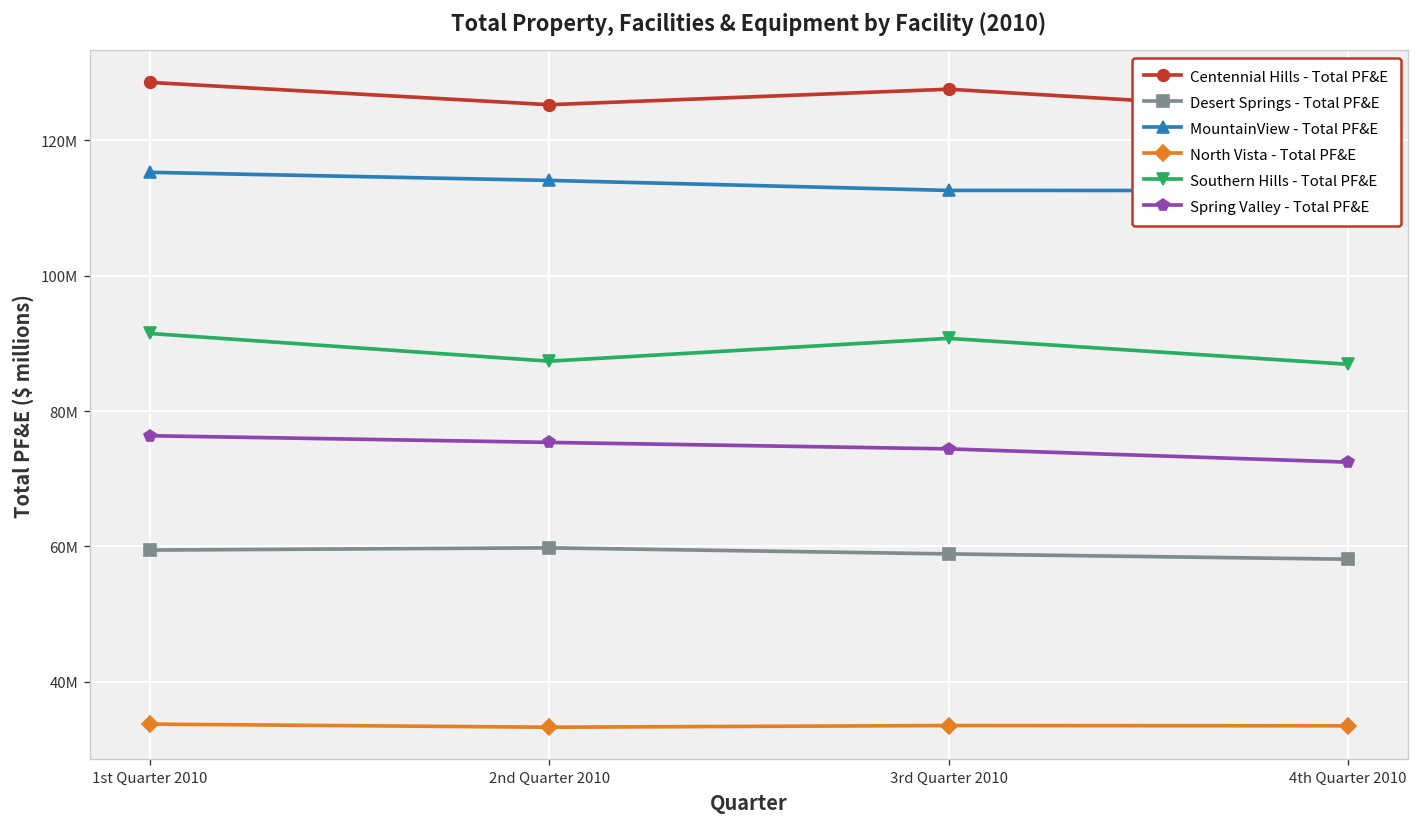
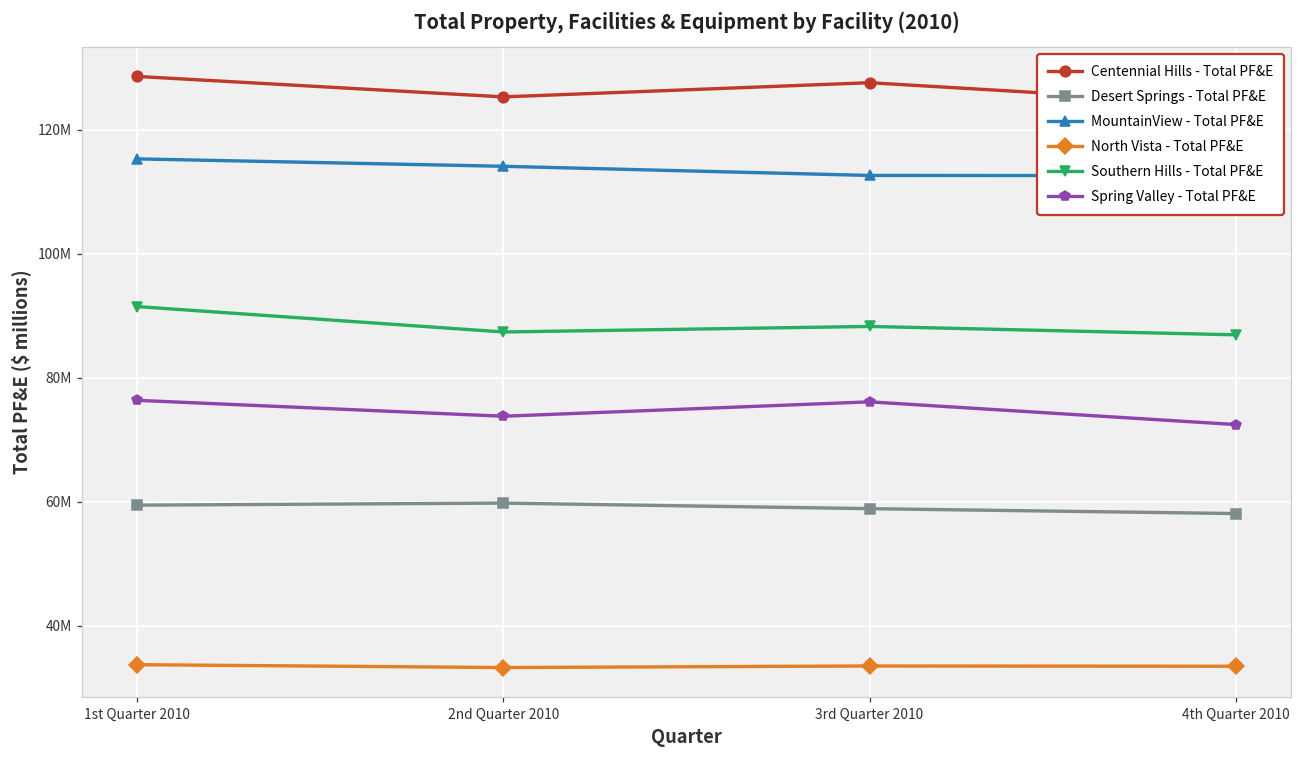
  {
    "Centennial Hills - Total PF&E": {
      "1st Quarter 2010": 129000000,
      "2nd Quarter 2010": 125000000,
      "3rd Quarter 2010": 128000000
    },
    "Desert Springs - Total PF&E": {
      "1st Quarter 2010": 59000000,
      "2nd Quarter 2010": 60000000,
      "3rd Quarter 2010": 59000000,
      "4th Quarter 2010": 58000000
    },
    "MountainView - Total PF&E": {
      "1st Quarter 2010": 115000000,
      "2nd Quarter 2010": 114000000,
      "3rd Quarter 2010": 113000000
    },
    "North Vista - Total PF&E": {
      "1st Quarter 2010": 34000000,
      "2nd Quarter 2010": 33000000,
      "3rd Quarter 2010": 34000000,
      "4th Quarter 2010": 33000000
    },
    "Southern Hills - Total PF&E": {
      "1st Quarter 2010": 91000000,
      "2nd Quarter 2010": 87000000,
-     "3rd Quarter 2010": 91000000,
+     "3rd Quarter 2010": 88000000,
      "4th Quarter 2010": 87000000
    },
    "Spring Valley - Total PF&E": {
      "1st Quarter 2010": 76000000,
-     "2nd Quarter 2010": 75000000,
-     "3rd Quarter 2010": 74000000,
+     "2nd Quarter 2010": 74000000,
+     "3rd Quarter 2010": 76000000,
      "4th Quarter 2010": 72000000
    }
  }
